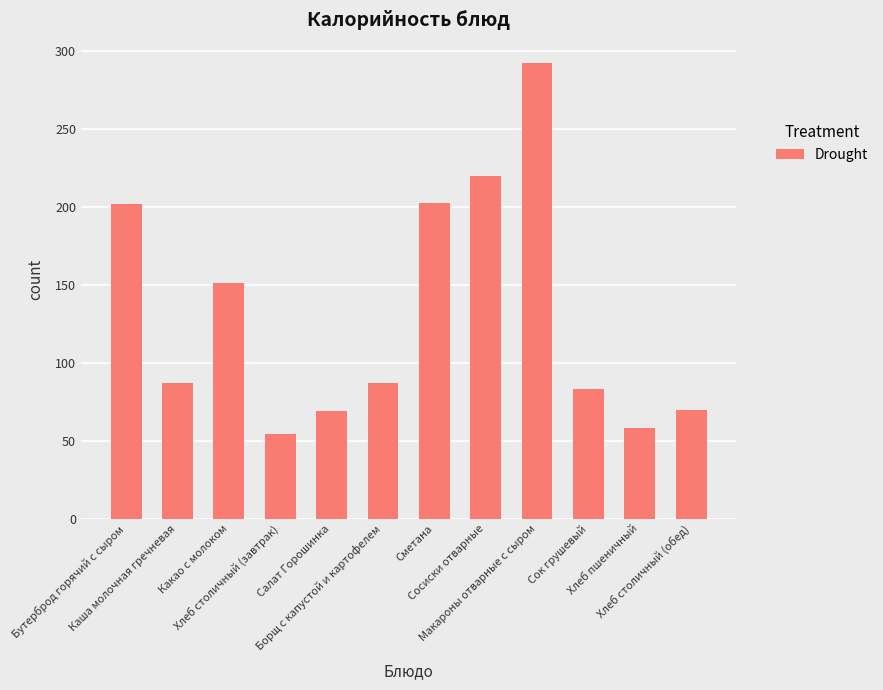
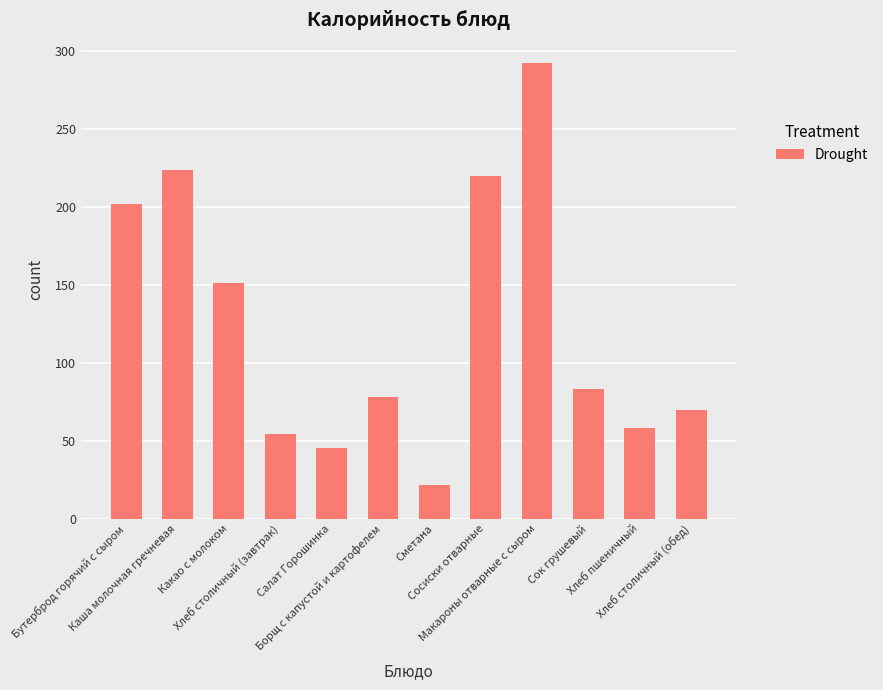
  {
    "Бутерброд горячий с сыром": 202,
-   "Каша молочная гречневая": 87,
+   "Каша молочная гречневая": 224,
    "Какао с молоком": 151,
    "Хлеб столичный (завтрак)": 54,
-   "Салат Горошинка": 69,
-   "Борщ с капустой и картофелем": 87,
-   "Сметана": 203,
+   "Салат Горошинка": 45,
+   "Борщ с капустой и картофелем": 78,
+   "Сметана": 21,
    "Сосиски отварные": 220,
    "Макароны отварные с сыром": 293,
    "Сок грушевый": 83,
    "Хлеб пшеничный": 58,
    "Хлеб столичный (обед)": 70
  }
